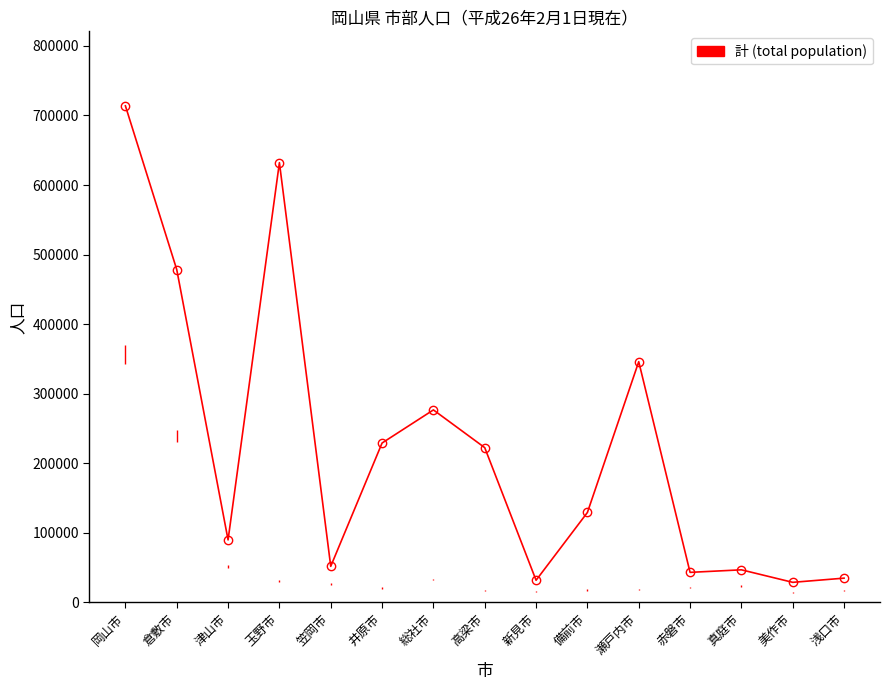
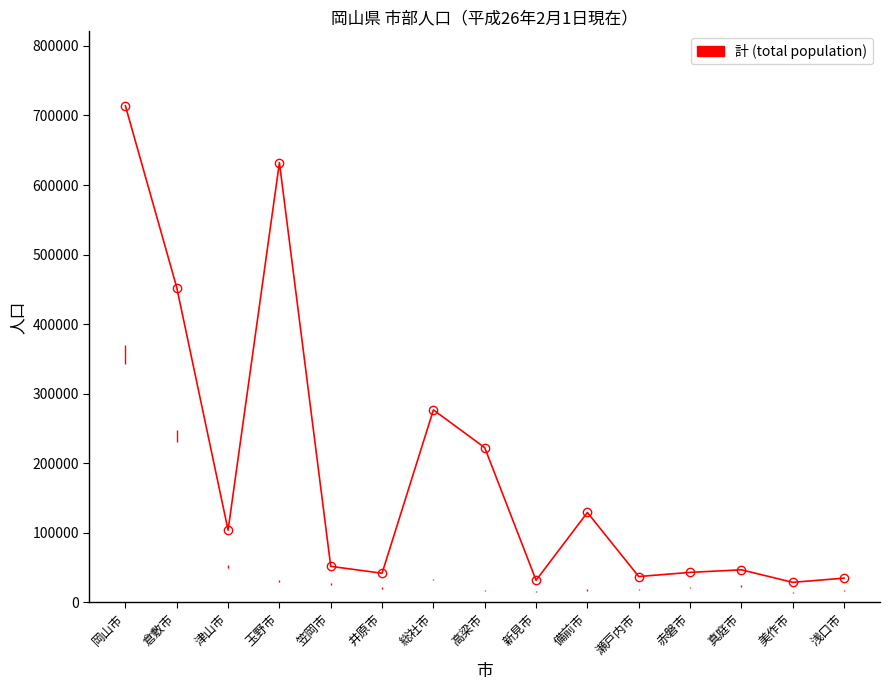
  {
    "岡山市": 710000,
-   "倉敷市": 480000,
-   "津山市": 90000,
+   "倉敷市": 450000,
+   "津山市": 100000,
    "玉野市": 630000,
    "笠岡市": 50000,
-   "井原市": 230000,
+   "井原市": 40000,
    "総社市": 280000,
    "高梁市": 220000,
    "新見市": 30000,
    "備前市": 130000,
-   "瀬戸内市": 350000,
+   "瀬戸内市": 40000,
    "赤磐市": 40000,
    "真庭市": 50000,
    "美作市": 30000,
    "浅口市": 30000
  }
